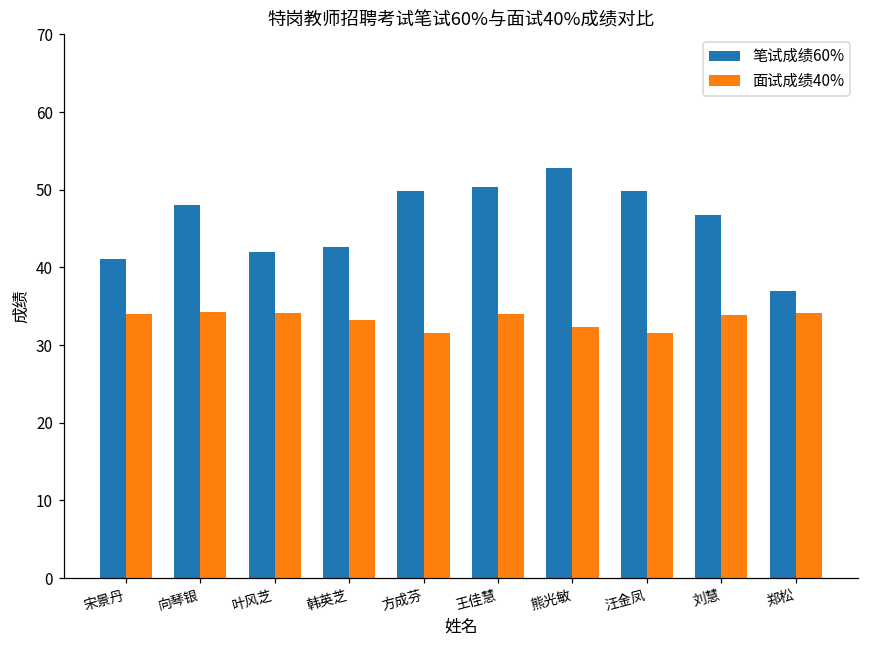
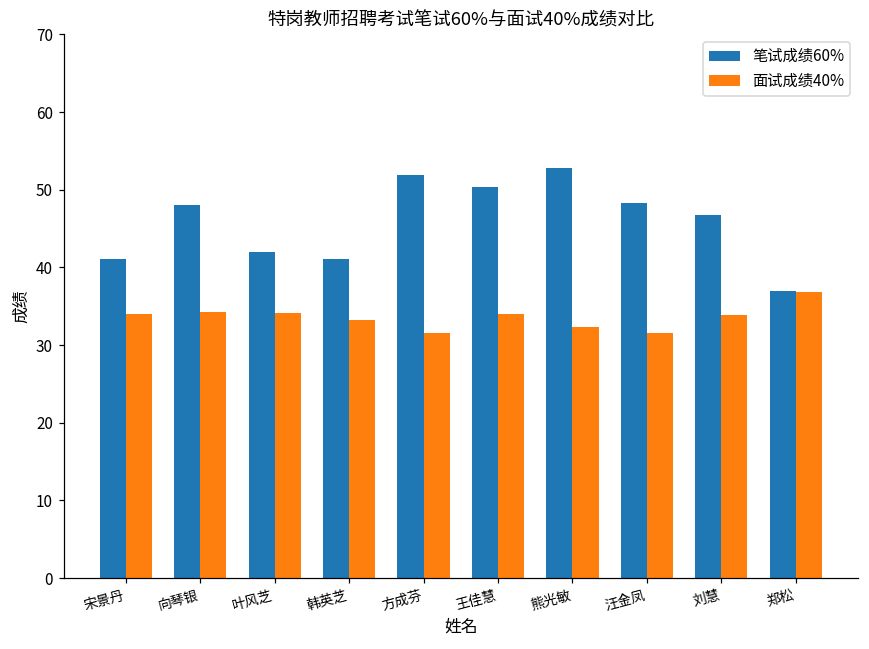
  {
    "笔试成绩60%": {
      "宋景丹": 41,
      "向琴银": 48,
      "叶风芝": 42,
-     "韩英芝": 43,
-     "方成芬": 50,
+     "韩英芝": 41,
+     "方成芬": 52,
      "王佳慧": 50,
      "熊光敏": 53,
-     "汪金凤": 50,
+     "汪金凤": 48,
      "刘慧": 47,
      "郑松": 37
    },
    "面试成绩40%": {
      "宋景丹": 34,
      "向琴银": 34,
      "叶风芝": 34,
      "韩英芝": 33,
      "方成芬": 32,
      "王佳慧": 34,
      "熊光敏": 32,
      "汪金凤": 32,
      "刘慧": 34,
-     "郑松": 34
+     "郑松": 37
    }
  }
